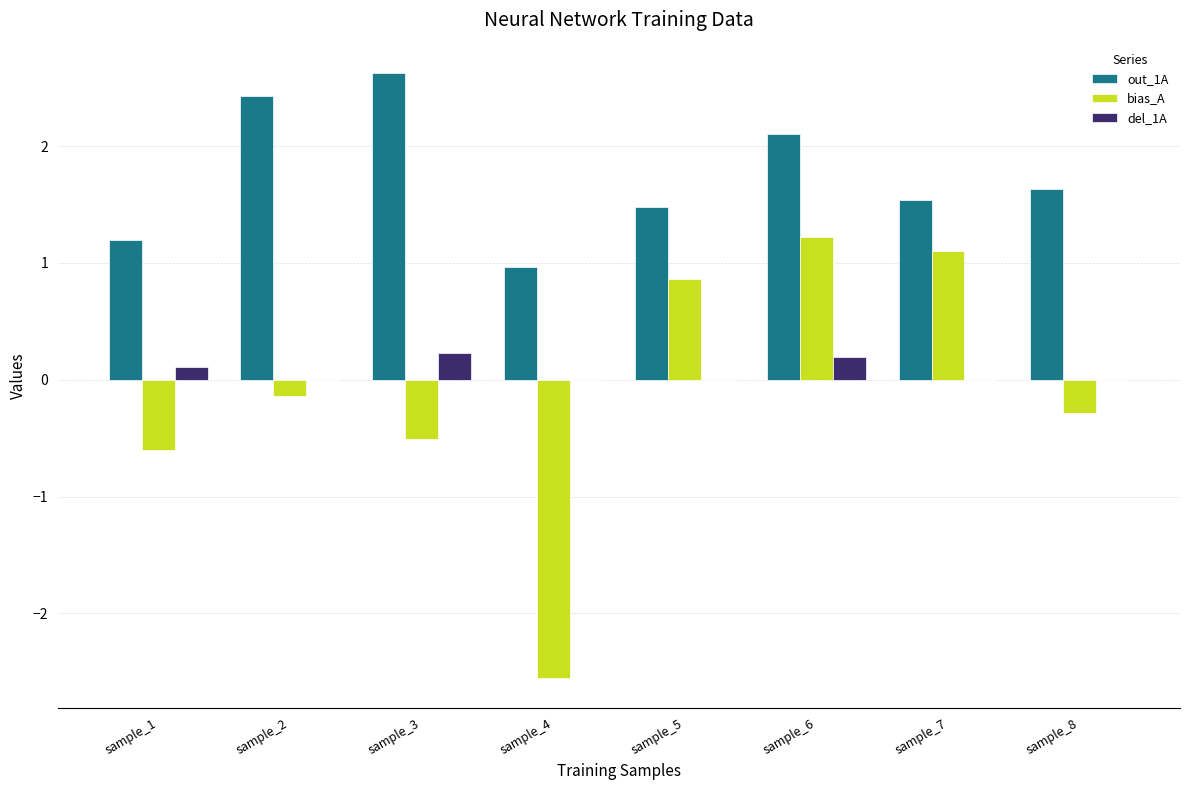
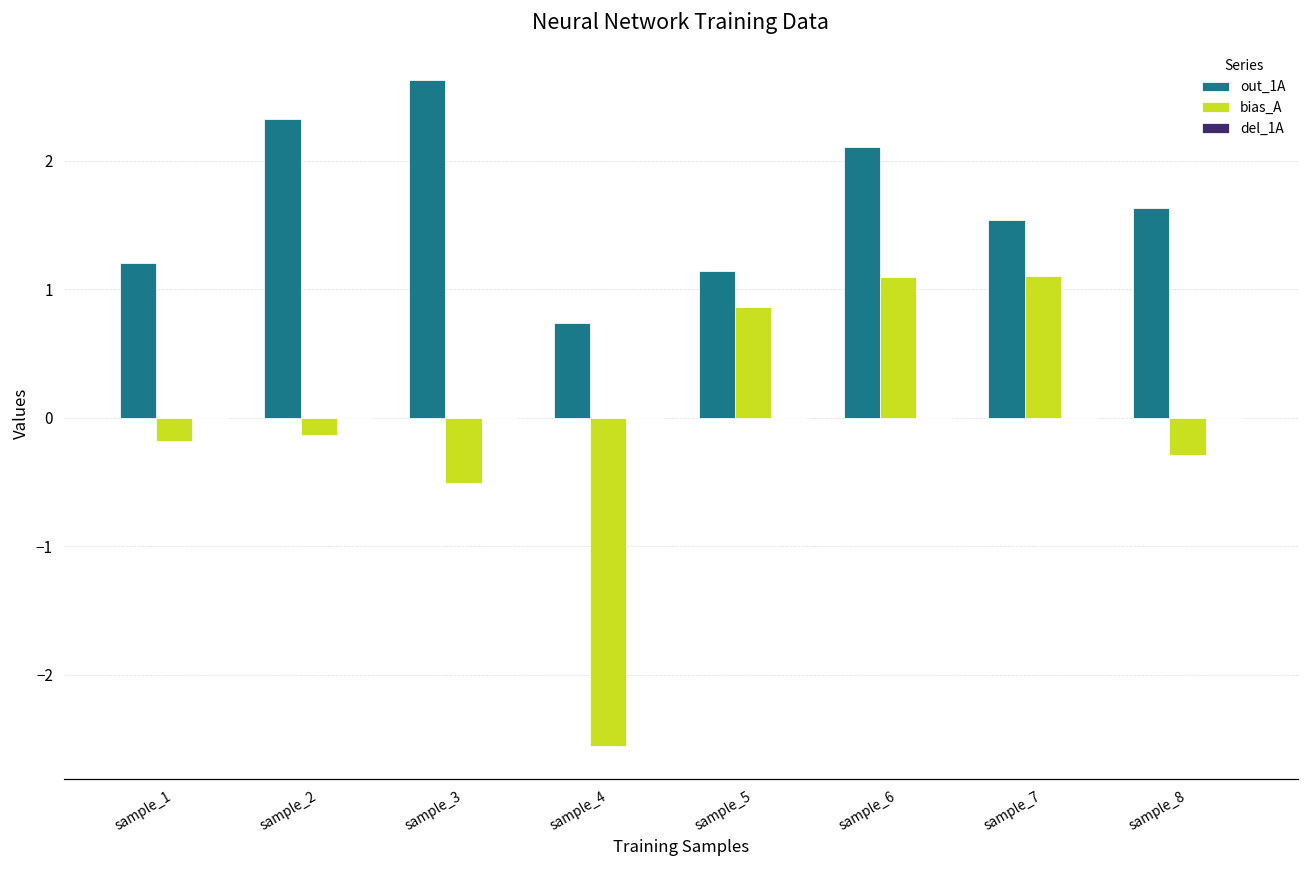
  {
    "out_1A": {
      "sample_1": 1.20,
-     "sample_2": 2.43,
+     "sample_2": 2.32,
      "sample_3": 2.63,
-     "sample_4": 0.96,
-     "sample_5": 1.48,
+     "sample_4": 0.74,
+     "sample_5": 1.14,
      "sample_6": 2.11,
      "sample_7": 1.54,
      "sample_8": 1.63
    },
    "bias_A": {
-     "sample_1": -0.60,
+     "sample_1": -0.18,
      "sample_2": -0.14,
      "sample_3": -0.50,
      "sample_4": -2.55,
      "sample_5": 0.86,
-     "sample_6": 1.22,
+     "sample_6": 1.10,
      "sample_7": 1.10,
      "sample_8": -0.29
    },
    "del_1A": {
-     "sample_1": 0.11,
-     "sample_3": 0.23,
-     "sample_6": 0.19
+     "sample_1": 0.00,
+     "sample_3": 0.00,
+     "sample_6": 0.00
    }
  }
